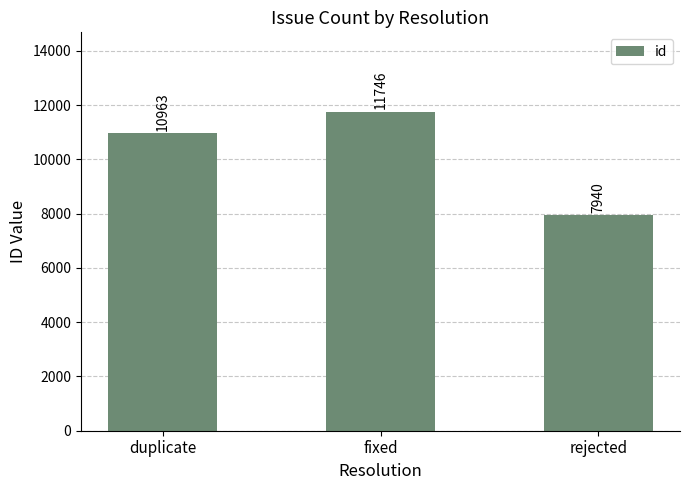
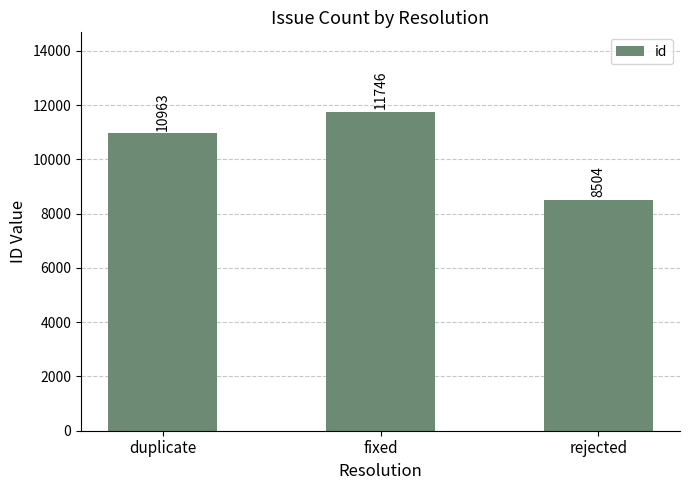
  {
    "duplicate": 10963,
    "fixed": 11746,
-   "rejected": 7940
+   "rejected": 8504
  }
